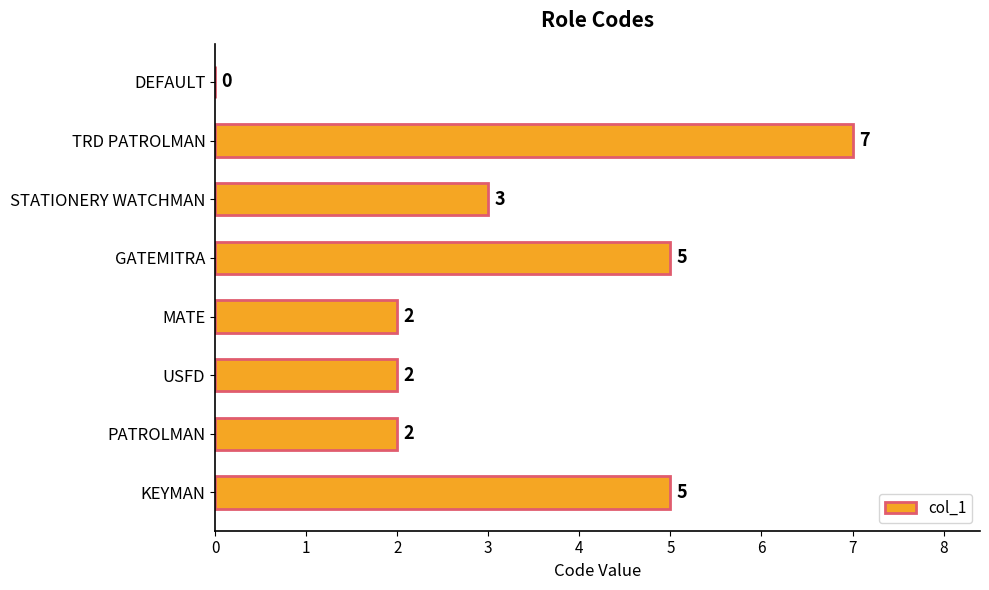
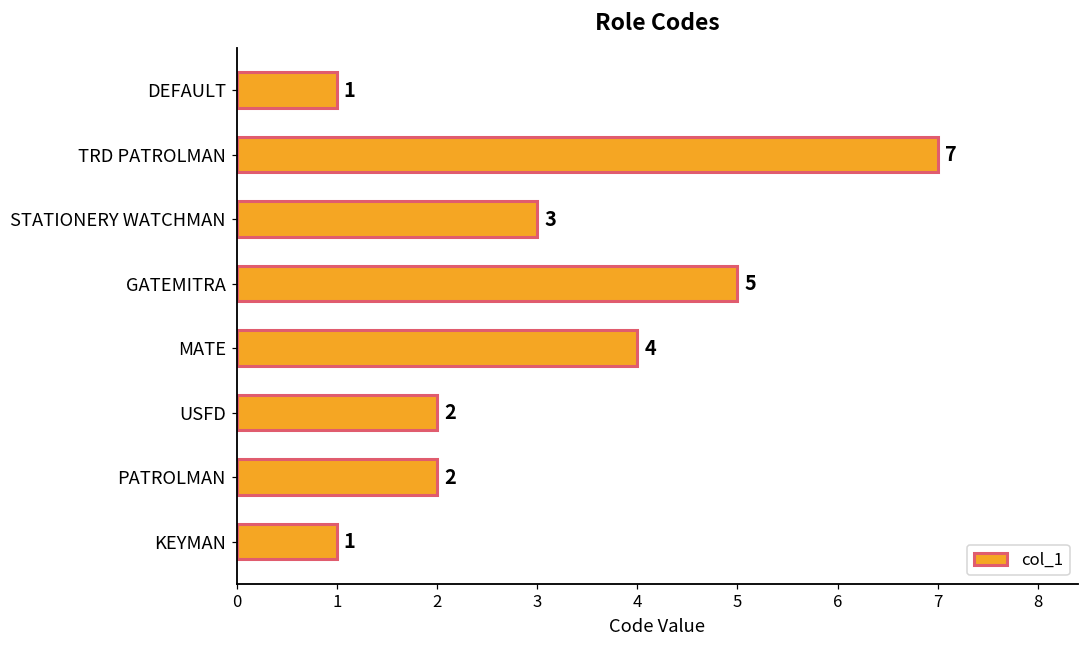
  {
-   "DEFAULT": 0,
+   "DEFAULT": 1,
    "TRD PATROLMAN": 7,
    "STATIONERY WATCHMAN": 3,
    "GATEMITRA": 5,
-   "MATE": 2,
+   "MATE": 4,
    "USFD": 2,
    "PATROLMAN": 2,
-   "KEYMAN": 5
+   "KEYMAN": 1
  }
